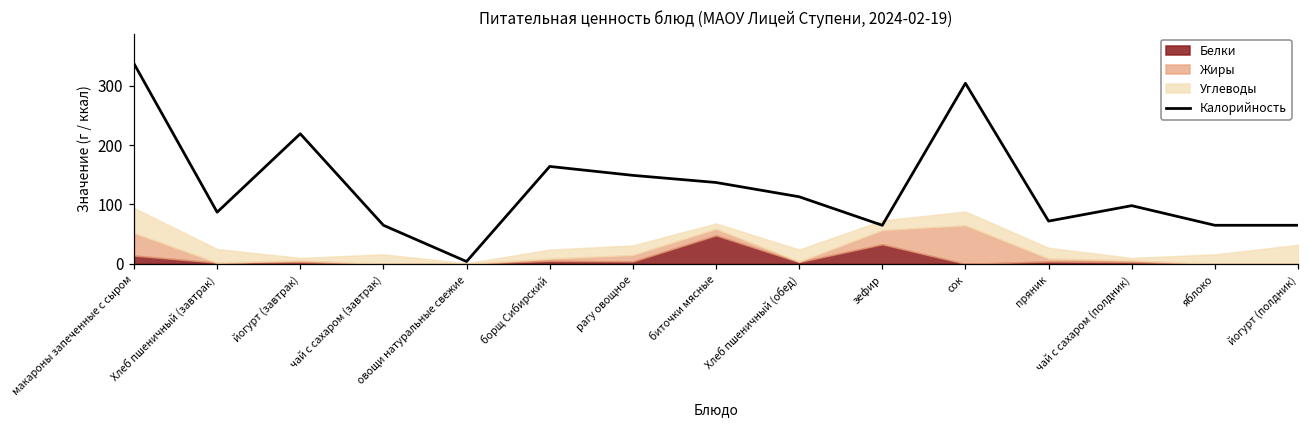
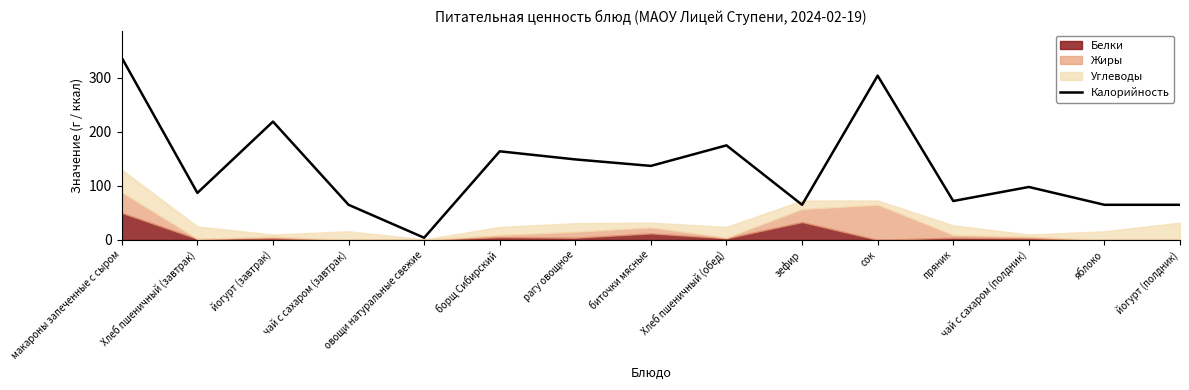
  {
    "Белки": {
-     "макароны запеченные с сыром": 10,
-     "биточки мясные": 50,
+     "макароны запеченные с сыром": 50,
+     "биточки мясные": 10,
      "зефир": 30,
      "сок": 0
    },
    "Калорийность": {
      "макароны запеченные с сыром": 340,
      "Хлеб пшеничный (завтрак)": 90,
      "йогурт (завтрак)": 220,
      "чай с сахаром (завтрак)": 70,
      "борщ Сибирский": 160,
      "рагу овощное": 150,
      "биточки мясные": 140,
-     "Хлеб пшеничный (обед)": 110,
+     "Хлеб пшеничный (обед)": 180,
      "зефир": 70,
      "сок": 300,
      "пряник": 70,
      "чай с сахаром (полдник)": 100,
      "яблоко": 70,
      "йогурт (полдник)": 70
    },
    "Жиры": {
      "макароны запеченные с сыром": 40,
      "рагу овощное": 10,
      "биточки мясные": 10,
      "зефир": 20,
      "сок": 70,
      "пряник": 10
    },
    "Углеводы": {
      "макароны запеченные с сыром": 40,
      "Хлеб пшеничный (завтрак)": 20,
      "чай с сахаром (завтрак)": 20,
      "борщ Сибирский": 20,
      "рагу овощное": 20,
      "биточки мясные": 10,
      "Хлеб пшеничный (обед)": 20,
      "зефир": 20,
-     "сок": 20,
+     "сок": 10,
      "пряник": 20,
      "яблоко": 20,
      "йогурт (полдник)": 30
    }
  }
